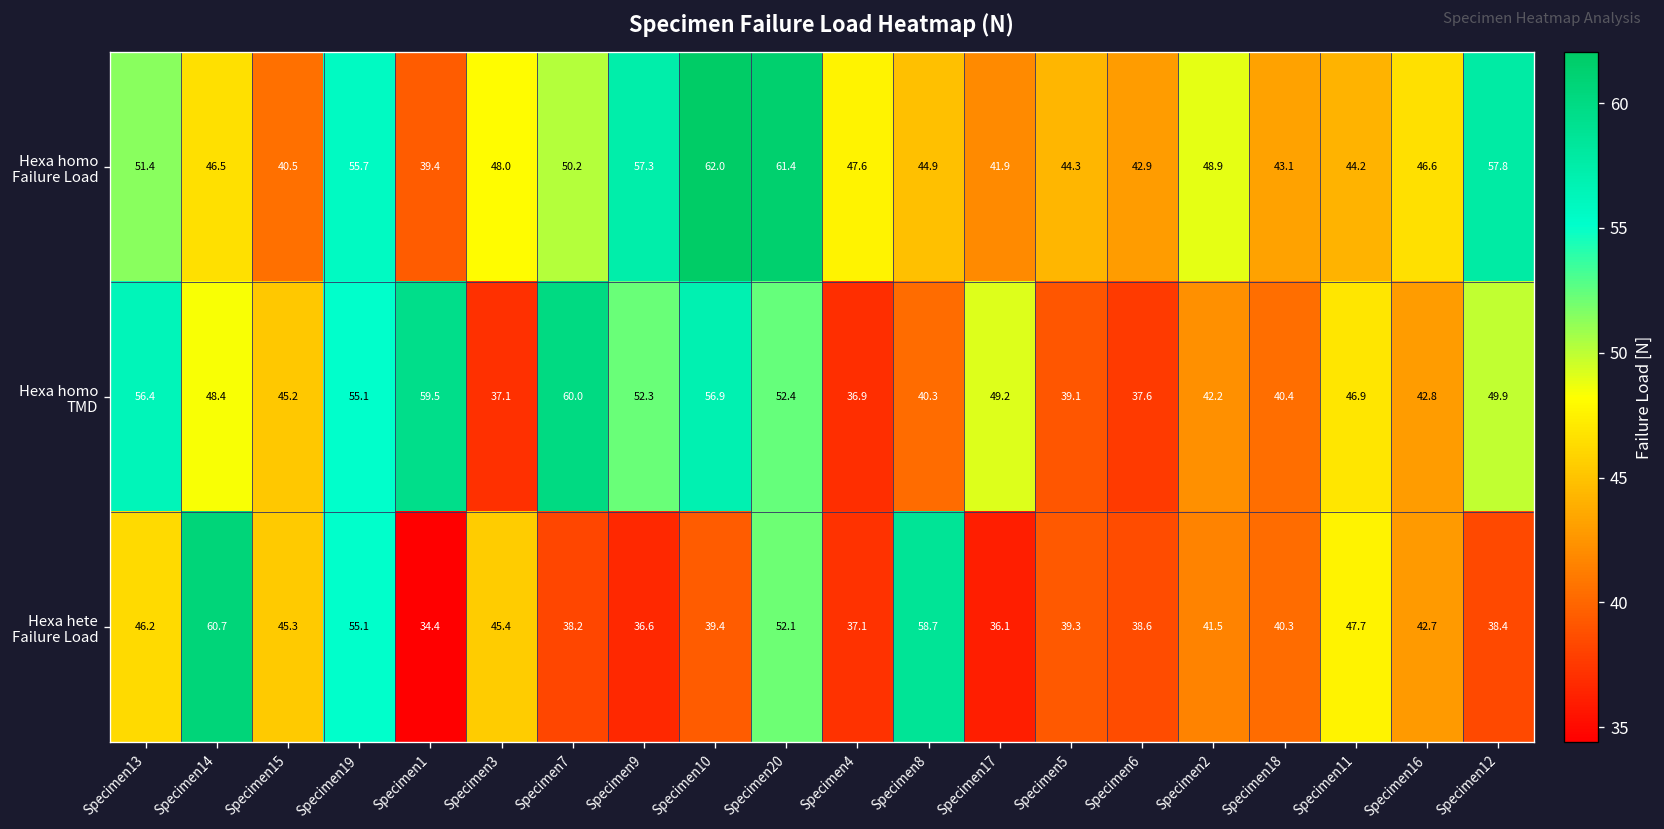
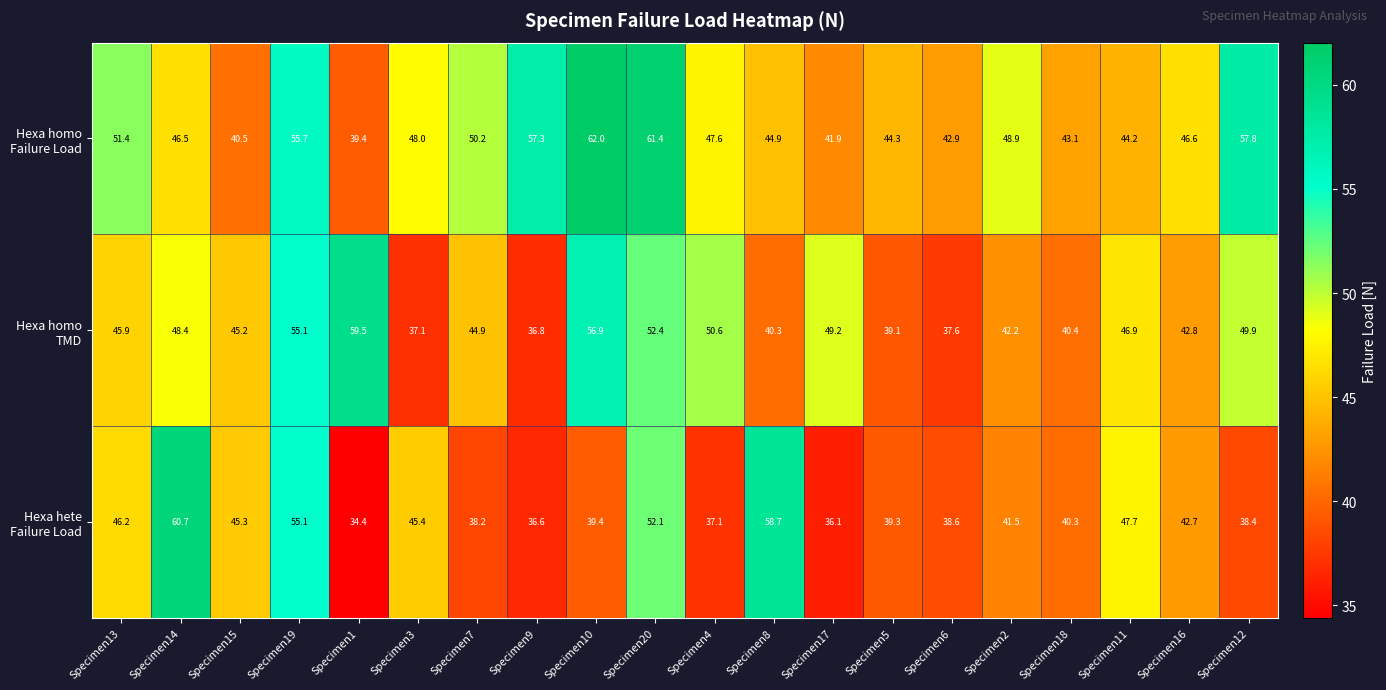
  {
    "Hexa homo Failure Load": {
      "Specimen13": 51.4,
      "Specimen14": 46.5,
      "Specimen15": 40.5,
      "Specimen19": 55.7,
      "Specimen1": 39.4,
      "Specimen3": 48.0,
      "Specimen7": 50.2,
      "Specimen9": 57.3,
      "Specimen10": 62.0,
      "Specimen20": 61.4,
      "Specimen4": 47.6,
      "Specimen8": 44.9,
      "Specimen17": 41.9,
      "Specimen5": 44.3,
      "Specimen6": 42.9,
      "Specimen2": 48.9,
      "Specimen18": 43.1,
      "Specimen11": 44.2,
      "Specimen16": 46.6,
      "Specimen12": 57.8
    },
    "Hexa homo TMD": {
-     "Specimen13": 56.4,
+     "Specimen13": 45.9,
      "Specimen14": 48.4,
      "Specimen15": 45.2,
      "Specimen19": 55.1,
      "Specimen1": 59.5,
      "Specimen3": 37.1,
-     "Specimen7": 60.0,
-     "Specimen9": 52.3,
+     "Specimen7": 44.9,
+     "Specimen9": 36.8,
      "Specimen10": 56.9,
      "Specimen20": 52.4,
-     "Specimen4": 36.9,
+     "Specimen4": 50.6,
      "Specimen8": 40.3,
      "Specimen17": 49.2,
      "Specimen5": 39.1,
      "Specimen6": 37.6,
      "Specimen2": 42.2,
      "Specimen18": 40.4,
      "Specimen11": 46.9,
      "Specimen16": 42.8,
      "Specimen12": 49.9
    },
    "Hexa hete Failure Load": {
      "Specimen13": 46.2,
      "Specimen14": 60.7,
      "Specimen15": 45.3,
      "Specimen19": 55.1,
      "Specimen1": 34.4,
      "Specimen3": 45.4,
      "Specimen7": 38.2,
      "Specimen9": 36.6,
      "Specimen10": 39.4,
      "Specimen20": 52.1,
      "Specimen4": 37.1,
      "Specimen8": 58.7,
      "Specimen17": 36.1,
      "Specimen5": 39.3,
      "Specimen6": 38.6,
      "Specimen2": 41.5,
      "Specimen18": 40.3,
      "Specimen11": 47.7,
      "Specimen16": 42.7,
      "Specimen12": 38.4
    }
  }
